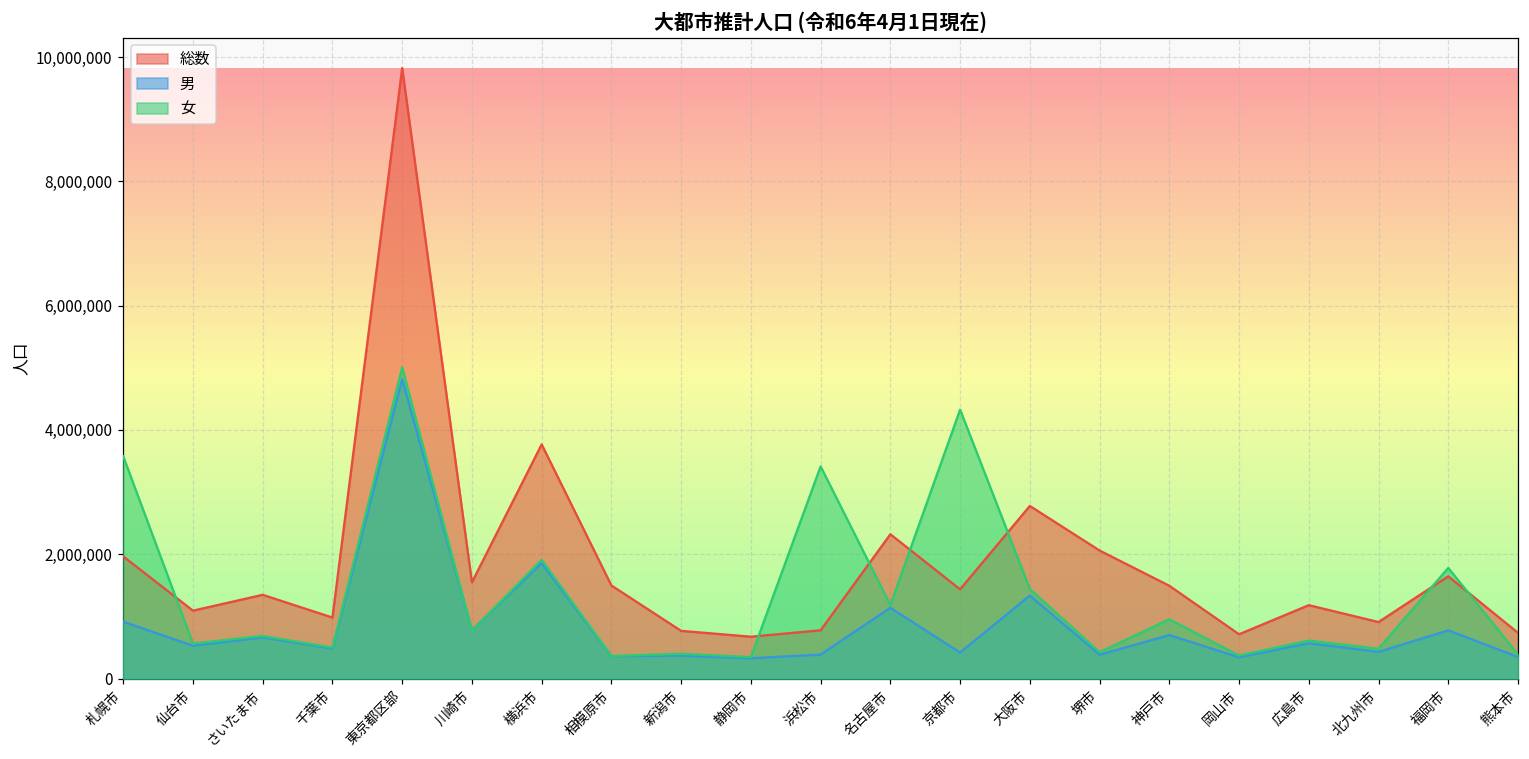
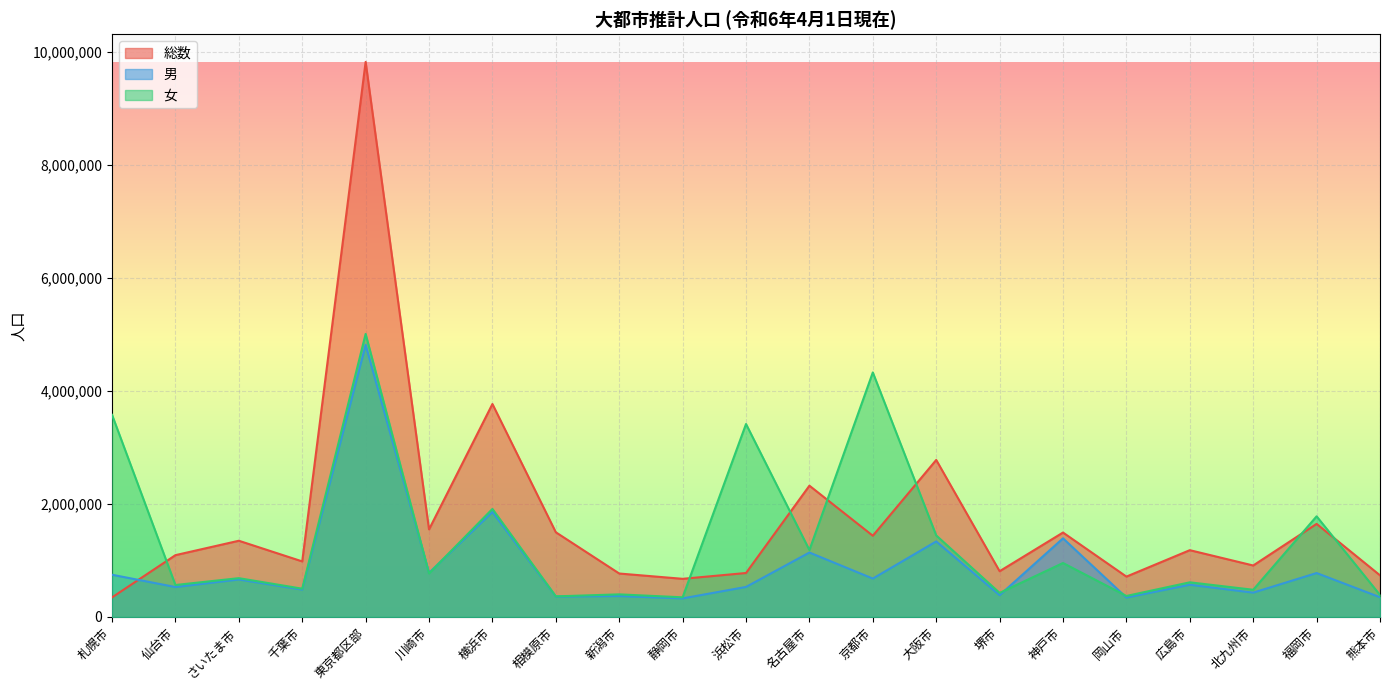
  {
    "総数": {
-     "札幌市": "2,000,000",
+     "札幌市": "300,000",
      "仙台市": "1,100,000",
      "さいたま市": "1,300,000",
      "千葉市": "1,000,000",
      "東京都区部": "9,800,000",
      "川崎市": "1,500,000",
      "横浜市": "3,800,000",
      "相模原市": "1,500,000",
      "新潟市": "800,000",
      "静岡市": "700,000",
      "浜松市": "800,000",
      "名古屋市": "2,300,000",
      "京都市": "1,400,000",
      "大阪市": "2,800,000",
-     "堺市": "2,100,000",
+     "堺市": "800,000",
      "神戸市": "1,500,000",
      "岡山市": "700,000",
      "広島市": "1,200,000",
      "北九州市": "900,000",
      "福岡市": "1,600,000",
      "熊本市": "700,000"
    },
    "男": {
-     "札幌市": "900,000",
+     "札幌市": "700,000",
      "東京都区部": "4,800,000",
      "横浜市": "1,900,000",
-     "浜松市": "400,000",
-     "京都市": "400,000",
+     "浜松市": "500,000",
+     "京都市": "700,000",
      "大阪市": "1,300,000",
-     "神戸市": "700,000",
+     "神戸市": "1,400,000",
      "北九州市": "400,000",
      "福岡市": "800,000"
    },
    "女": {
      "札幌市": "3,600,000",
      "東京都区部": "5,000,000",
      "横浜市": "1,900,000",
      "浜松市": "3,400,000",
      "京都市": "4,300,000",
      "大阪市": "1,400,000",
      "神戸市": "1,000,000",
      "北九州市": "500,000",
      "福岡市": "1,800,000"
    }
  }
